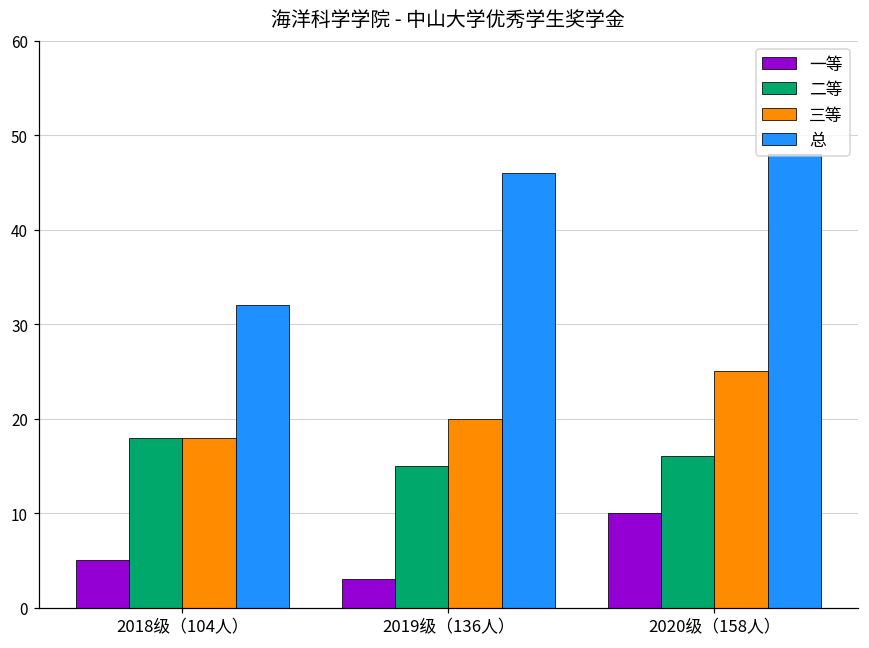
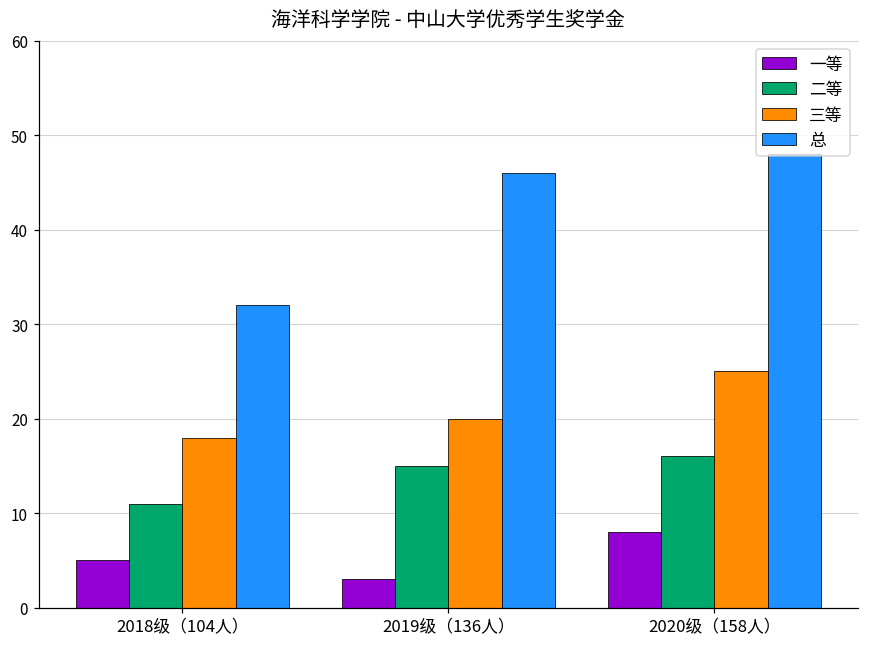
  {
    "一等": {
      "2018级（104人）": 5,
      "2019级（136人）": 3,
-     "2020级（158人）": 10
+     "2020级（158人）": 8
    },
    "二等": {
-     "2018级（104人）": 18,
+     "2018级（104人）": 11,
      "2019级（136人）": 15,
      "2020级（158人）": 16
    },
    "三等": {
      "2018级（104人）": 18,
      "2019级（136人）": 20,
      "2020级（158人）": 25
    },
    "总": {
      "2018级（104人）": 32,
      "2019级（136人）": 46
    }
  }
